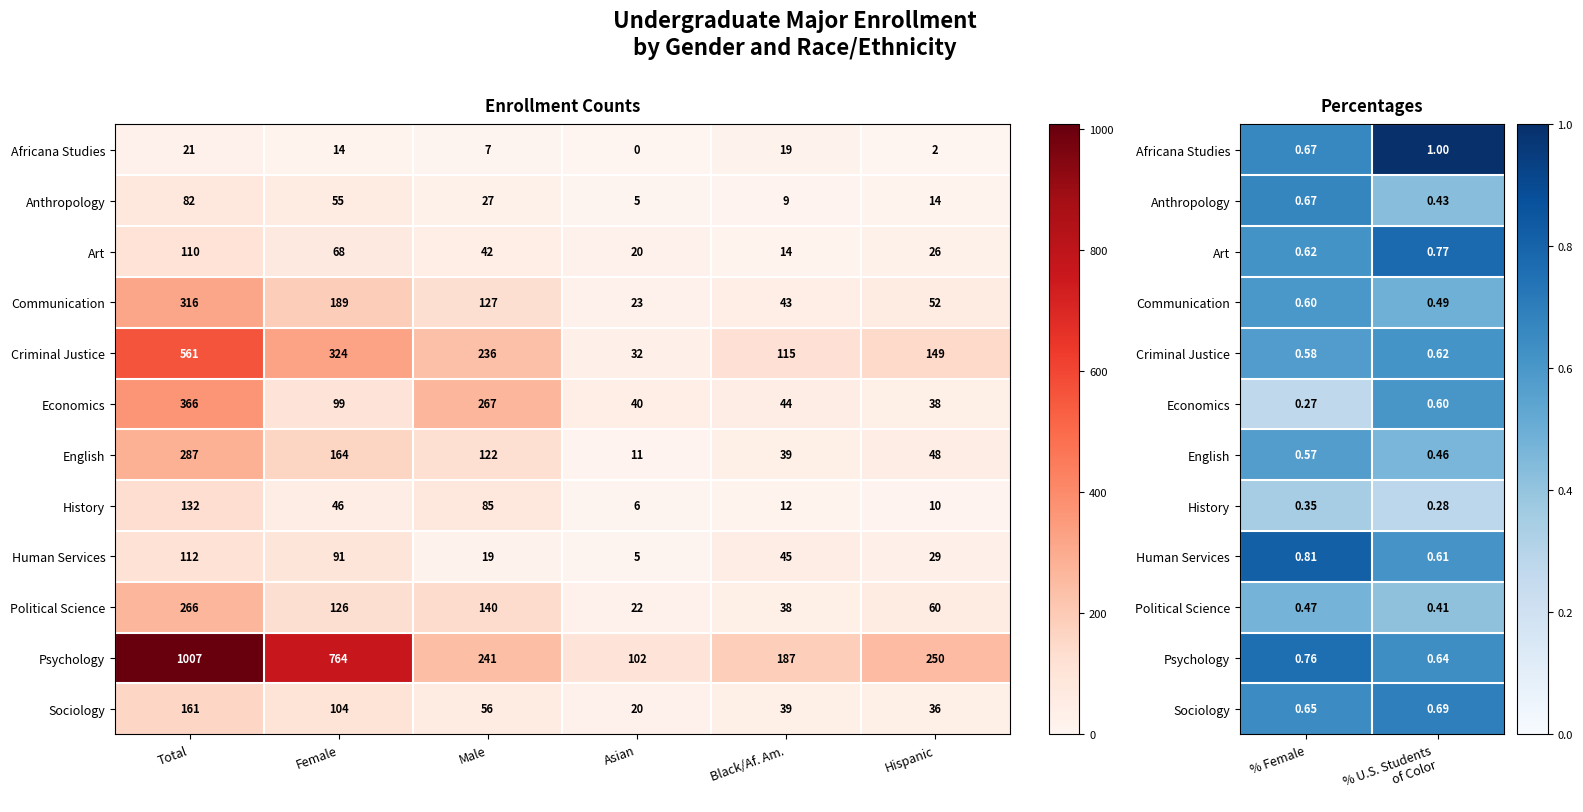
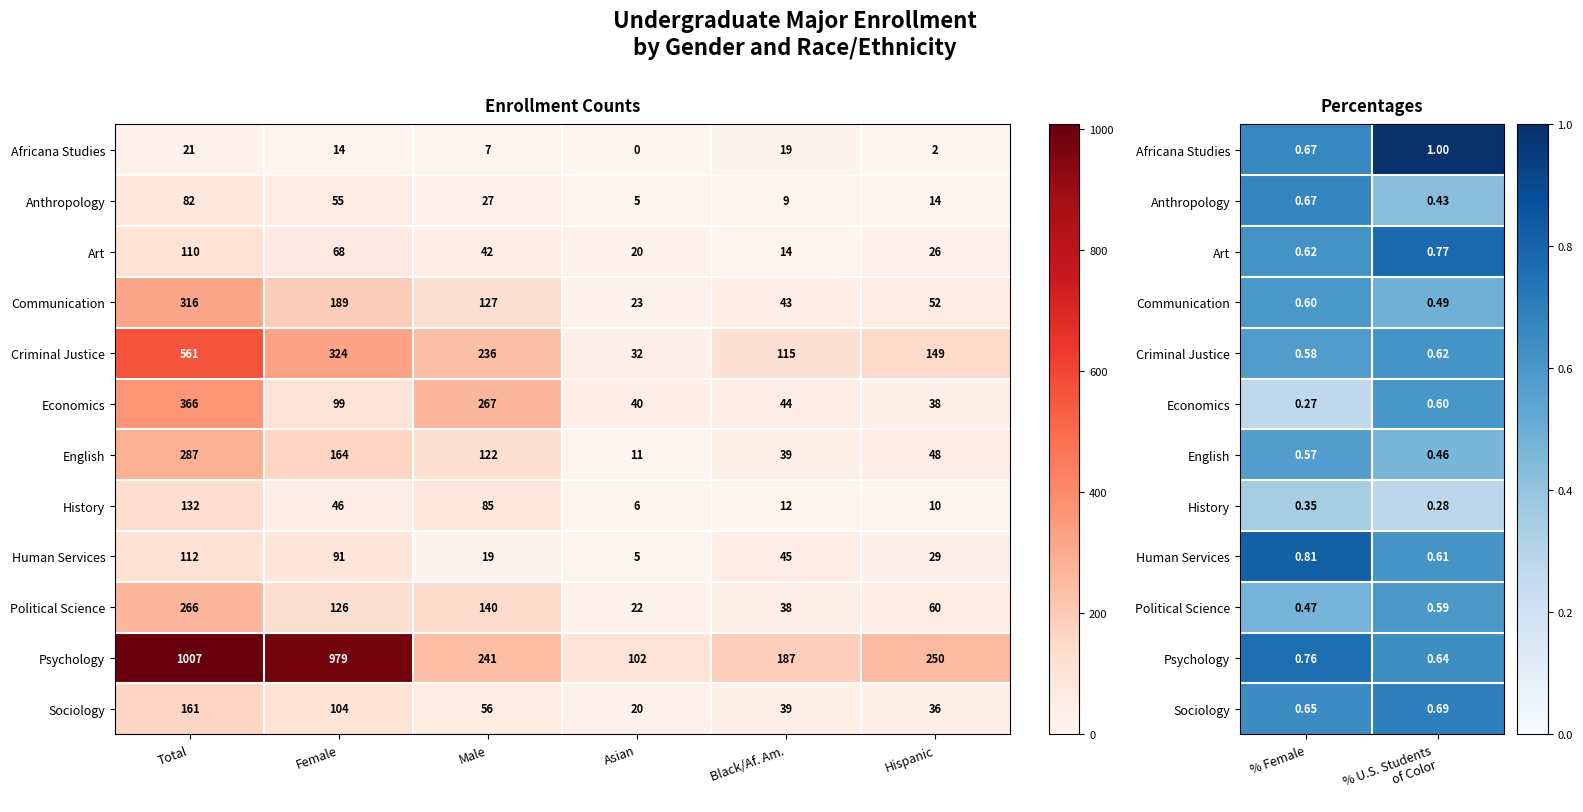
  {
    "Enrollment Counts": {
      "Africana Studies": {
        "Total": 21,
        "Female": 14,
        "Male": 7,
        "Asian": 0,
        "Black/Af. Am.": 19,
        "Hispanic": 2
      },
      "Anthropology": {
        "Total": 82,
        "Female": 55,
        "Male": 27,
        "Asian": 5,
        "Black/Af. Am.": 9,
        "Hispanic": 14
      },
      "Art": {
        "Total": 110,
        "Female": 68,
        "Male": 42,
        "Asian": 20,
        "Black/Af. Am.": 14,
        "Hispanic": 26
      },
      "Communication": {
        "Total": 316,
        "Female": 189,
        "Male": 127,
        "Asian": 23,
        "Black/Af. Am.": 43,
        "Hispanic": 52
      },
      "Criminal Justice": {
        "Total": 561,
        "Female": 324,
        "Male": 236,
        "Asian": 32,
        "Black/Af. Am.": 115,
        "Hispanic": 149
      },
      "Economics": {
        "Total": 366,
        "Female": 99,
        "Male": 267,
        "Asian": 40,
        "Black/Af. Am.": 44,
        "Hispanic": 38
      },
      "English": {
        "Total": 287,
        "Female": 164,
        "Male": 122,
        "Asian": 11,
        "Black/Af. Am.": 39,
        "Hispanic": 48
      },
      "History": {
        "Total": 132,
        "Female": 46,
        "Male": 85,
        "Asian": 6,
        "Black/Af. Am.": 12,
        "Hispanic": 10
      },
      "Human Services": {
        "Total": 112,
        "Female": 91,
        "Male": 19,
        "Asian": 5,
        "Black/Af. Am.": 45,
        "Hispanic": 29
      },
      "Political Science": {
        "Total": 266,
        "Female": 126,
        "Male": 140,
        "Asian": 22,
        "Black/Af. Am.": 38,
        "Hispanic": 60
      },
      "Psychology": {
        "Total": 1007,
-       "Female": 764,
+       "Female": 979,
        "Male": 241,
        "Asian": 102,
        "Black/Af. Am.": 187,
        "Hispanic": 250
      },
      "Sociology": {
        "Total": 161,
        "Female": 104,
        "Male": 56,
        "Asian": 20,
        "Black/Af. Am.": 39,
        "Hispanic": 36
      }
    },
    "Percentages": {
      "Africana Studies": {
        "% Female": 0.67,
        "% U.S. Students of Color": 1.00
      },
      "Anthropology": {
        "% Female": 0.67,
        "% U.S. Students of Color": 0.43
      },
      "Art": {
        "% Female": 0.62,
        "% U.S. Students of Color": 0.77
      },
      "Communication": {
        "% Female": 0.60,
        "% U.S. Students of Color": 0.49
      },
      "Criminal Justice": {
        "% Female": 0.58,
        "% U.S. Students of Color": 0.62
      },
      "Economics": {
        "% Female": 0.27,
        "% U.S. Students of Color": 0.60
      },
      "English": {
        "% Female": 0.57,
        "% U.S. Students of Color": 0.46
      },
      "History": {
        "% Female": 0.35,
        "% U.S. Students of Color": 0.28
      },
      "Human Services": {
        "% Female": 0.81,
        "% U.S. Students of Color": 0.61
      },
      "Political Science": {
        "% Female": 0.47,
-       "% U.S. Students of Color": 0.41
+       "% U.S. Students of Color": 0.59
      },
      "Psychology": {
        "% Female": 0.76,
        "% U.S. Students of Color": 0.64
      },
      "Sociology": {
        "% Female": 0.65,
        "% U.S. Students of Color": 0.69
      }
    }
  }
